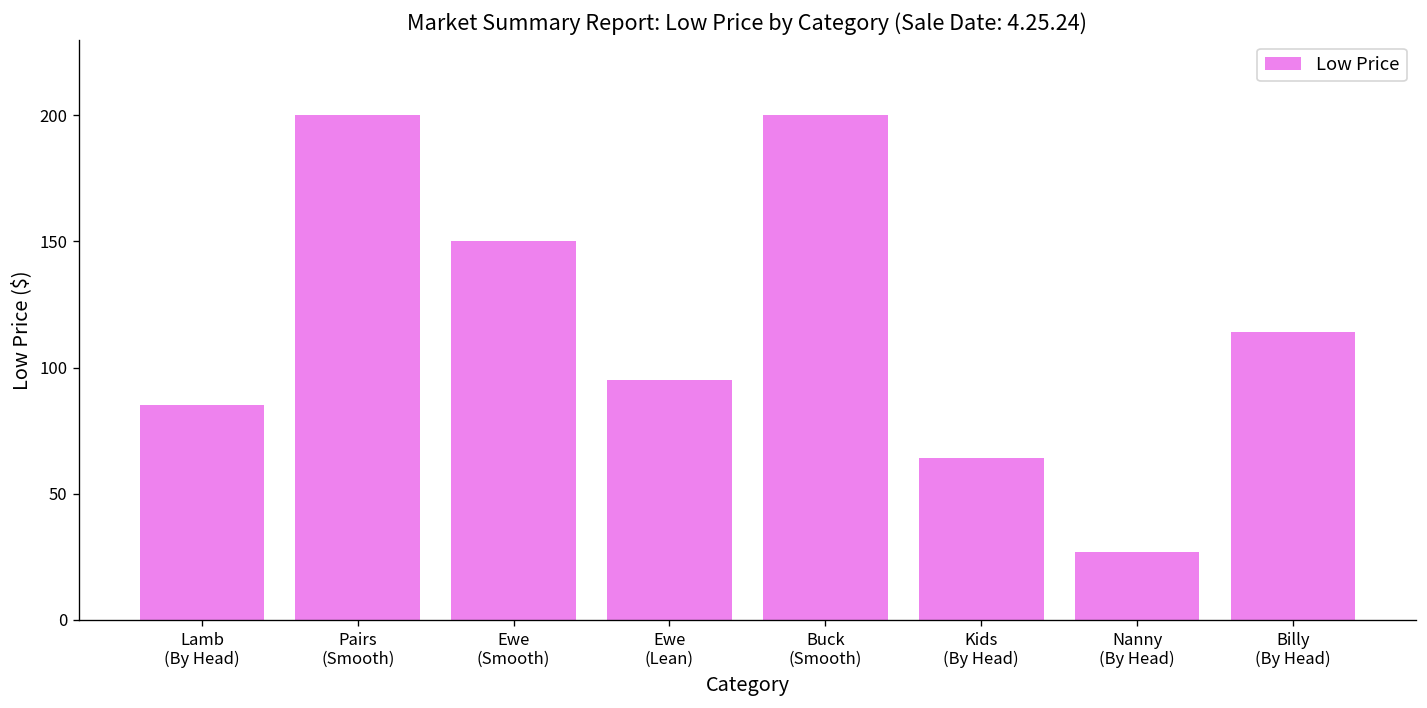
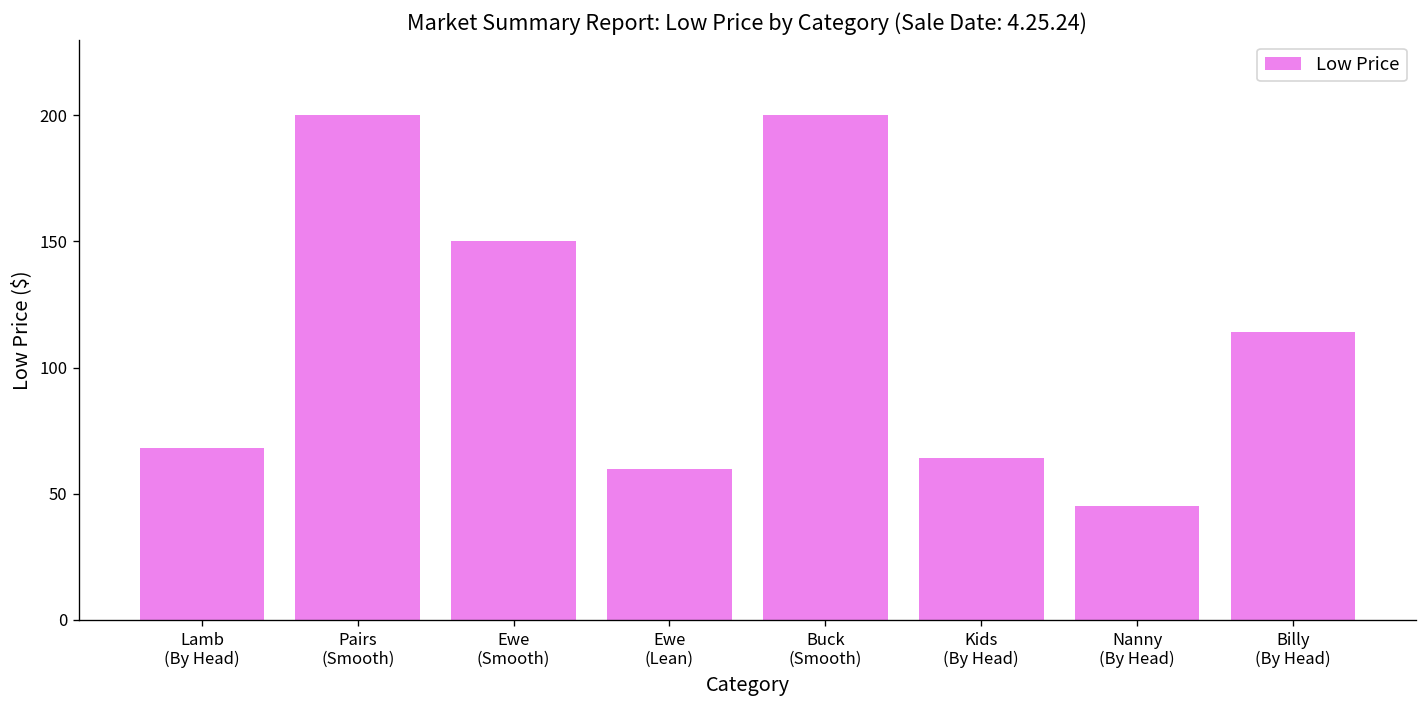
  {
-   "Lamb (By Head)": 85,
+   "Lamb (By Head)": 68,
    "Pairs (Smooth)": 200,
    "Ewe (Smooth)": 150,
-   "Ewe (Lean)": 95,
+   "Ewe (Lean)": 60,
    "Buck (Smooth)": 200,
    "Kids (By Head)": 64,
-   "Nanny (By Head)": 27,
+   "Nanny (By Head)": 45,
    "Billy (By Head)": 114
  }
